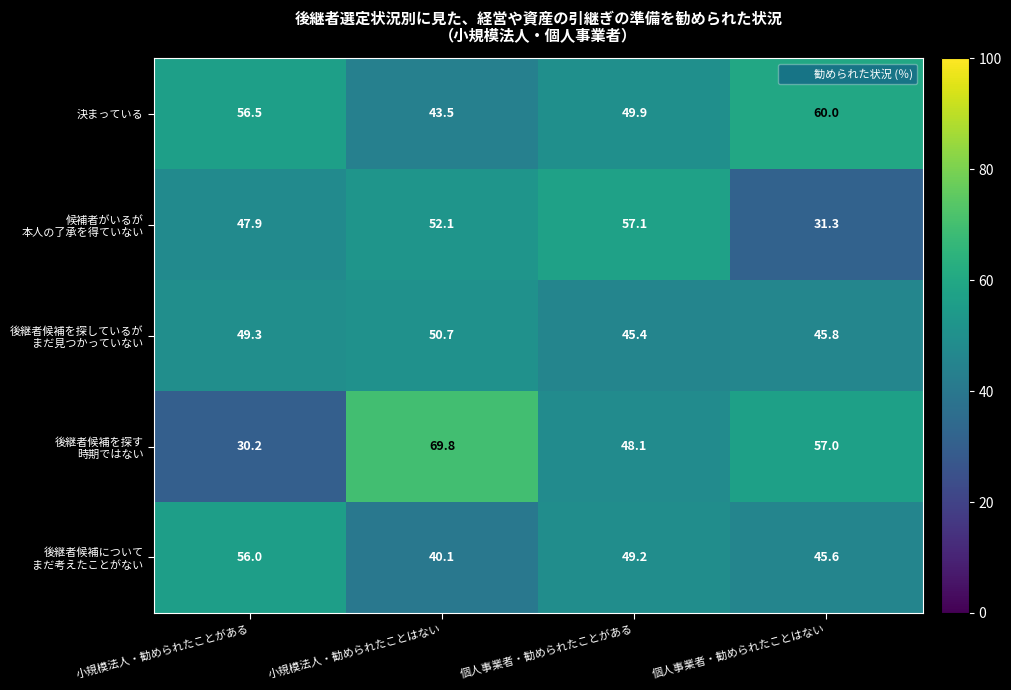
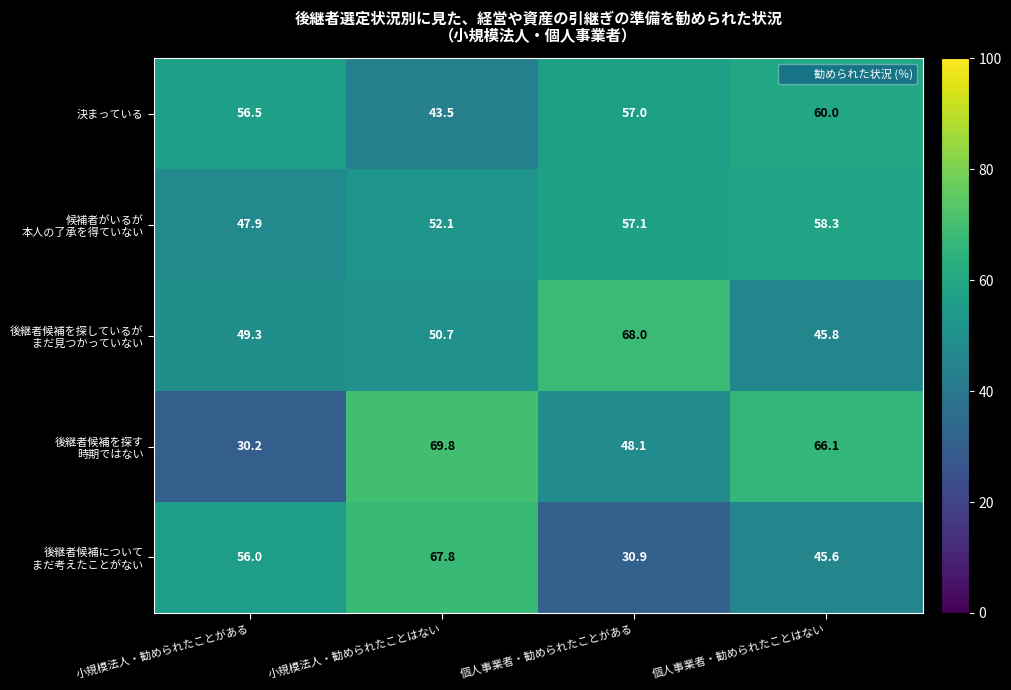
  {
    "決まっている": {
      "小規模法人・勧められたことがある": 56.5,
      "小規模法人・勧められたことはない": 43.5,
-     "個人事業者・勧められたことがある": 49.9,
+     "個人事業者・勧められたことがある": 57.0,
      "個人事業者・勧められたことはない": 60.0
    },
    "候補者がいるが 本人の了承を得ていない": {
      "小規模法人・勧められたことがある": 47.9,
      "小規模法人・勧められたことはない": 52.1,
      "個人事業者・勧められたことがある": 57.1,
-     "個人事業者・勧められたことはない": 31.3
+     "個人事業者・勧められたことはない": 58.3
    },
    "後継者候補を探しているが まだ見つかっていない": {
      "小規模法人・勧められたことがある": 49.3,
      "小規模法人・勧められたことはない": 50.7,
-     "個人事業者・勧められたことがある": 45.4,
+     "個人事業者・勧められたことがある": 68.0,
      "個人事業者・勧められたことはない": 45.8
    },
    "後継者候補を探す 時期ではない": {
      "小規模法人・勧められたことがある": 30.2,
      "小規模法人・勧められたことはない": 69.8,
      "個人事業者・勧められたことがある": 48.1,
-     "個人事業者・勧められたことはない": 57.0
+     "個人事業者・勧められたことはない": 66.1
    },
    "後継者候補について まだ考えたことがない": {
      "小規模法人・勧められたことがある": 56.0,
-     "小規模法人・勧められたことはない": 40.1,
-     "個人事業者・勧められたことがある": 49.2,
+     "小規模法人・勧められたことはない": 67.8,
+     "個人事業者・勧められたことがある": 30.9,
      "個人事業者・勧められたことはない": 45.6
    }
  }
